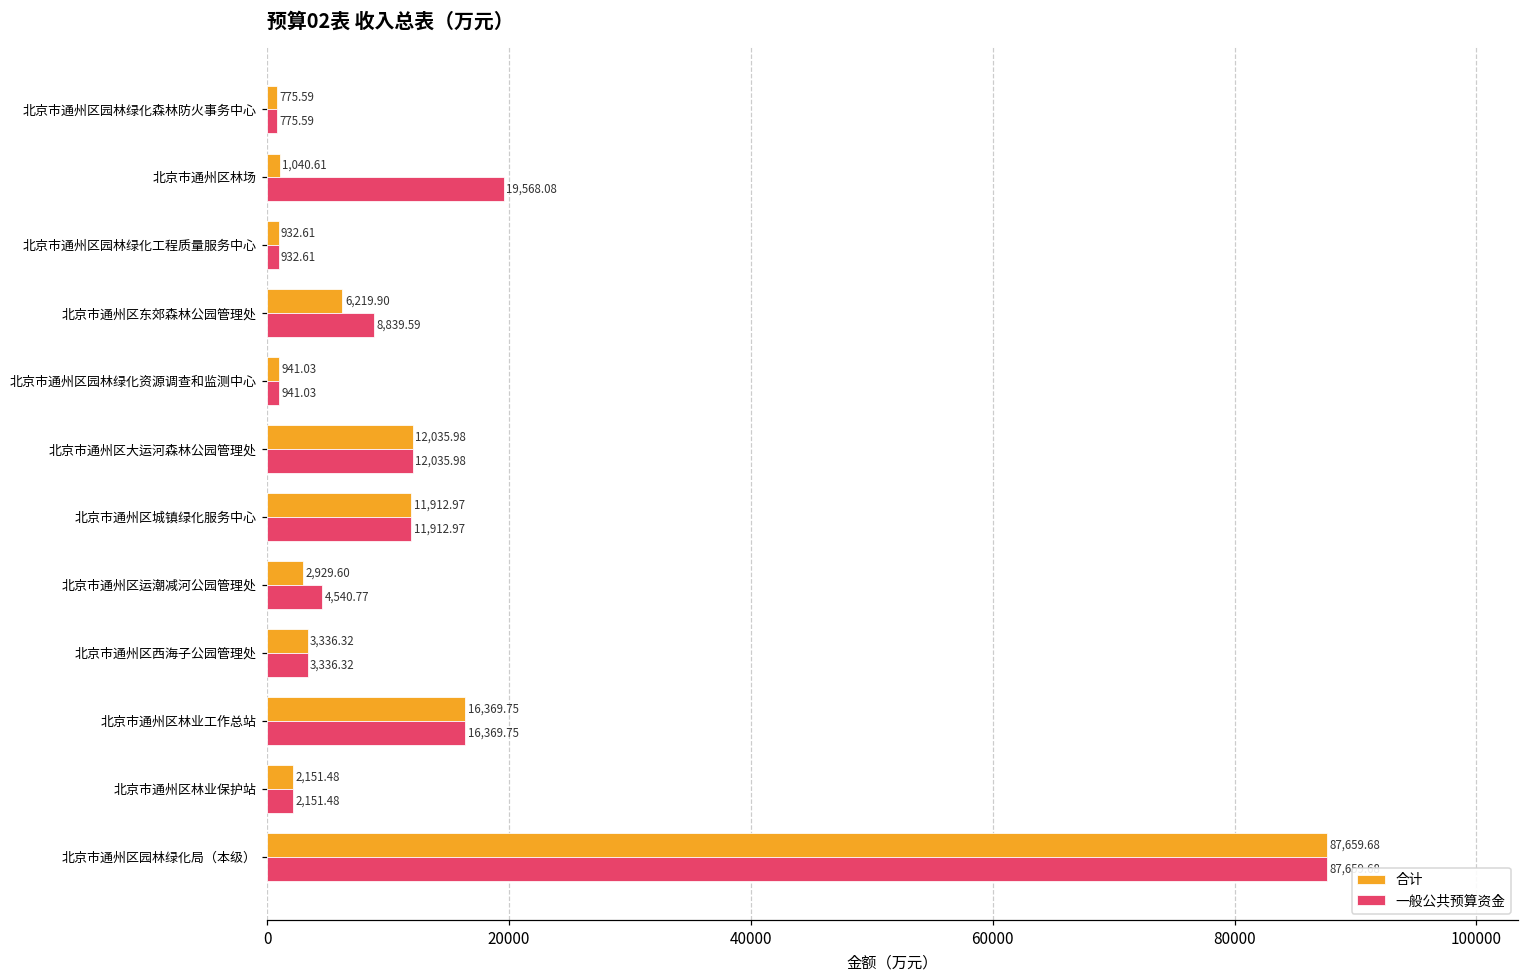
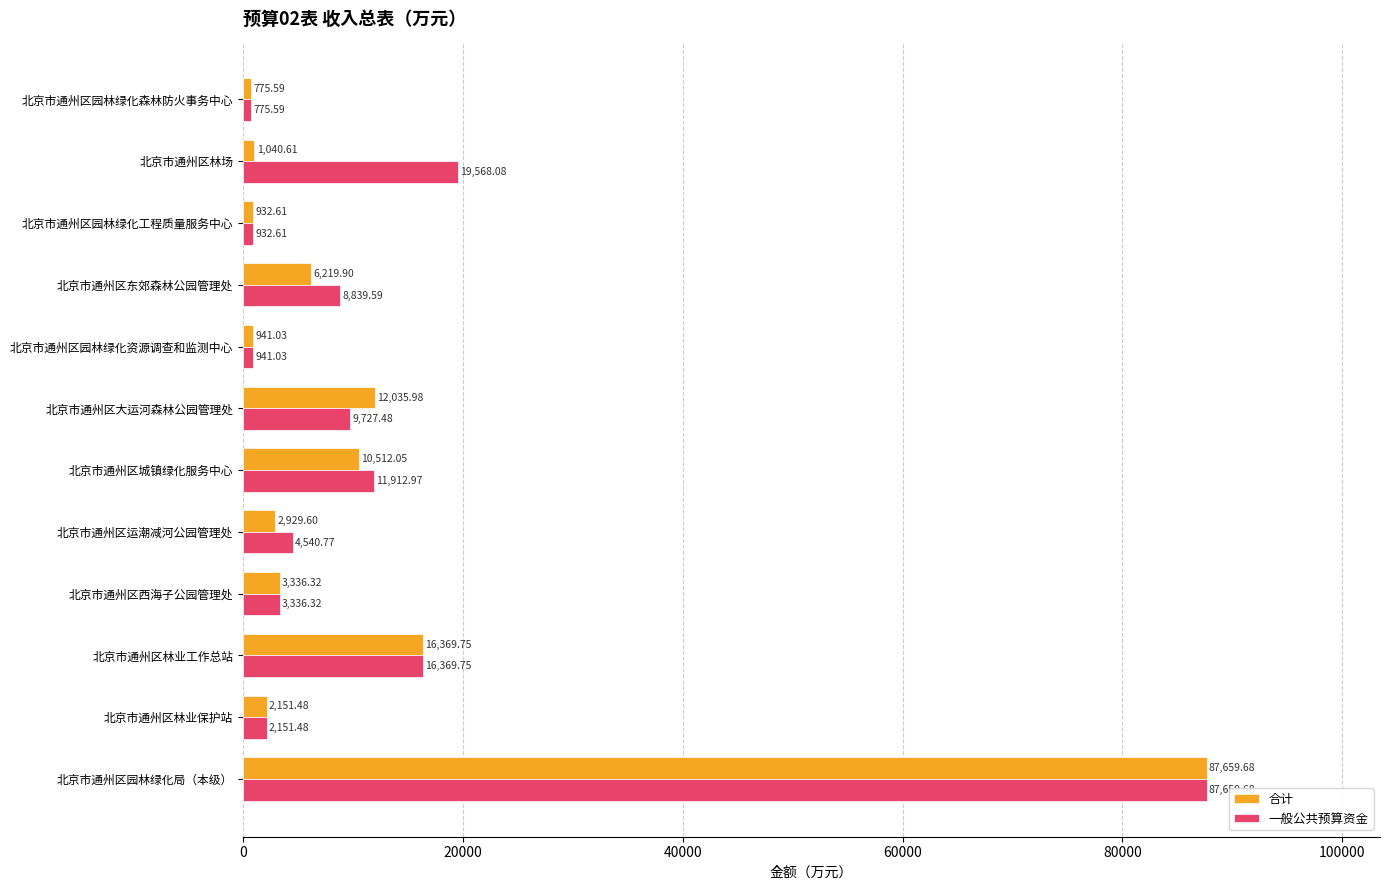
  {
    "合计": {
      "北京市通州区园林绿化森林防火事务中心": "775.59",
      "北京市通州区林场": "1,040.61",
      "北京市通州区园林绿化工程质量服务中心": "932.61",
      "北京市通州区东郊森林公园管理处": "6,219.90",
      "北京市通州区园林绿化资源调查和监测中心": "941.03",
      "北京市通州区大运河森林公园管理处": "12,035.98",
-     "北京市通州区城镇绿化服务中心": "11,912.97",
+     "北京市通州区城镇绿化服务中心": "10,512.05",
      "北京市通州区运潮减河公园管理处": "2,929.60",
      "北京市通州区西海子公园管理处": "3,336.32",
      "北京市通州区林业工作总站": "16,369.75",
      "北京市通州区林业保护站": "2,151.48",
      "北京市通州区园林绿化局（本级）": "87,659.68"
    },
    "一般公共预算资金": {
      "北京市通州区园林绿化森林防火事务中心": "775.59",
      "北京市通州区林场": "19,568.08",
      "北京市通州区园林绿化工程质量服务中心": "932.61",
      "北京市通州区东郊森林公园管理处": "8,839.59",
      "北京市通州区园林绿化资源调查和监测中心": "941.03",
-     "北京市通州区大运河森林公园管理处": "12,035.98",
+     "北京市通州区大运河森林公园管理处": "9,727.48",
      "北京市通州区城镇绿化服务中心": "11,912.97",
      "北京市通州区运潮减河公园管理处": "4,540.77",
      "北京市通州区西海子公园管理处": "3,336.32",
      "北京市通州区林业工作总站": "16,369.75",
      "北京市通州区林业保护站": "2,151.48"
    }
  }
